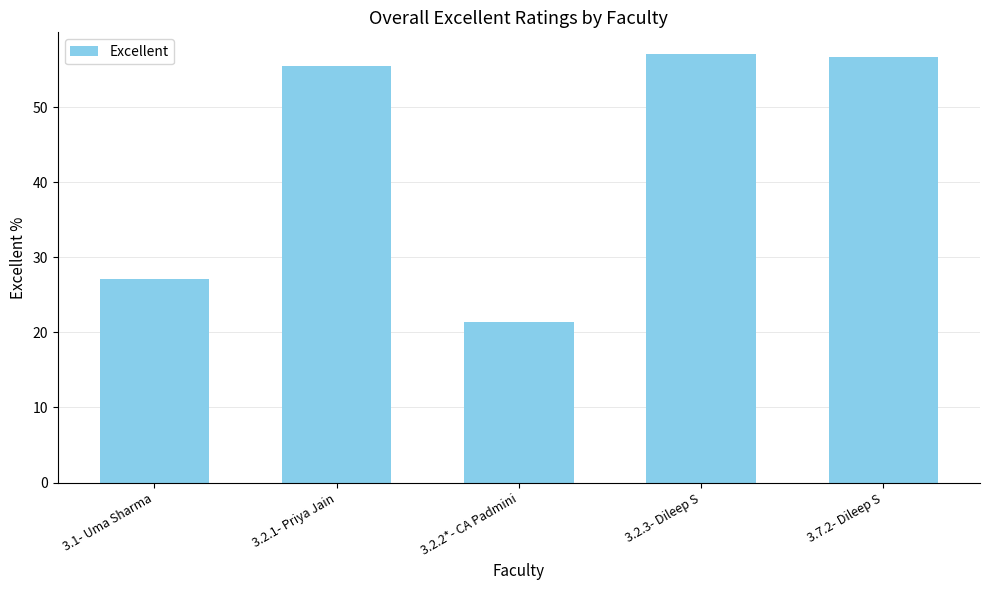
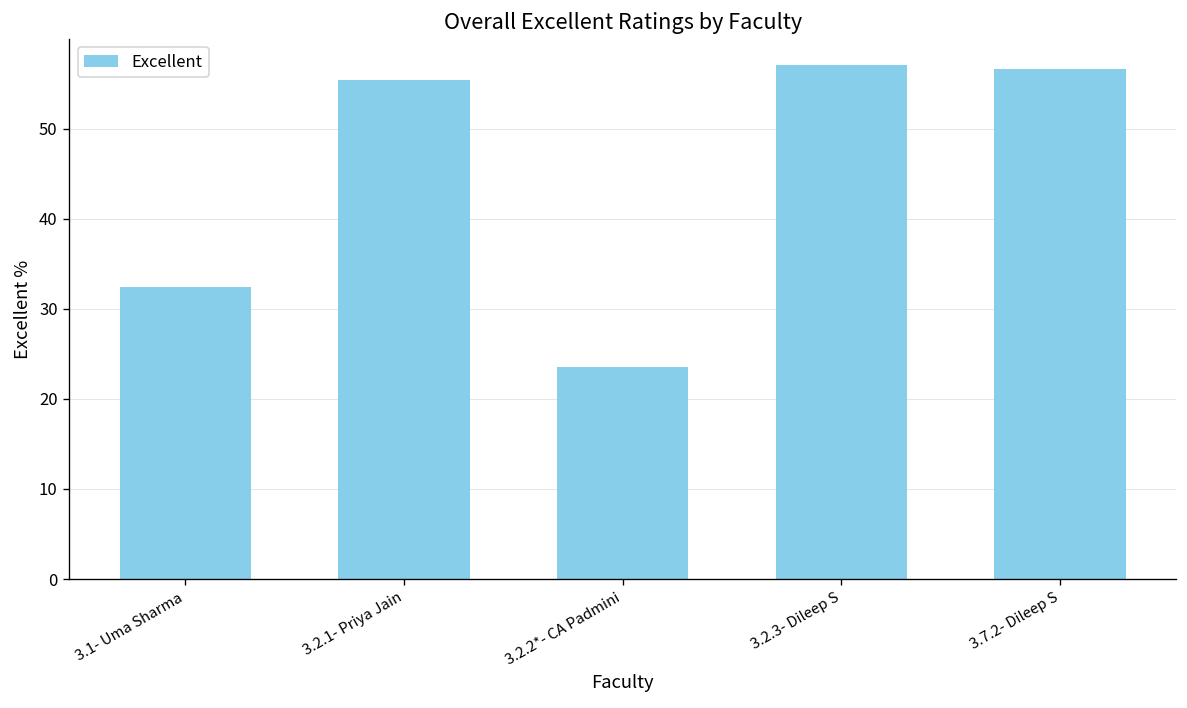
  {
-   "3.1- Uma Sharma": 27,
+   "3.1- Uma Sharma": 32,
    "3.2.1- Priya Jain": 55,
-   "3.2.2*- CA Padmini": 21,
+   "3.2.2*- CA Padmini": 24,
    "3.2.3- Dileep S": 57,
    "3.7.2- Dileep S": 57
  }
